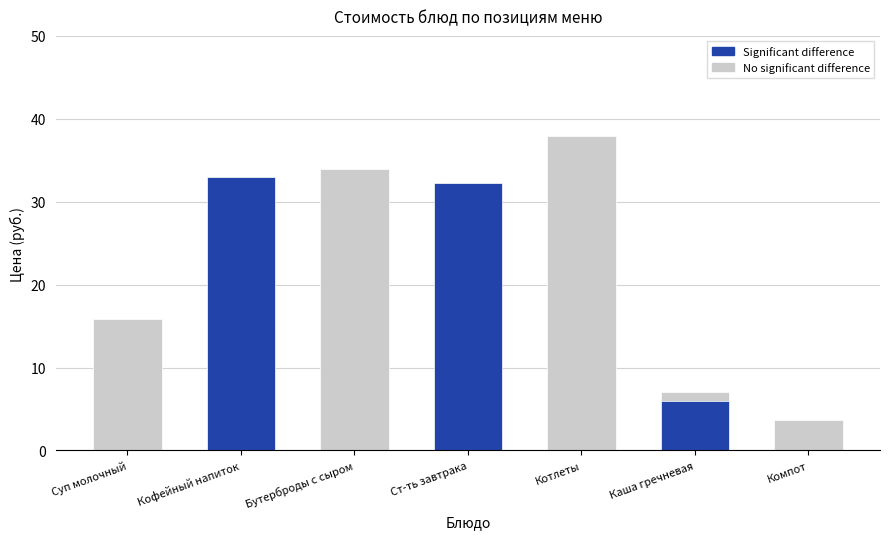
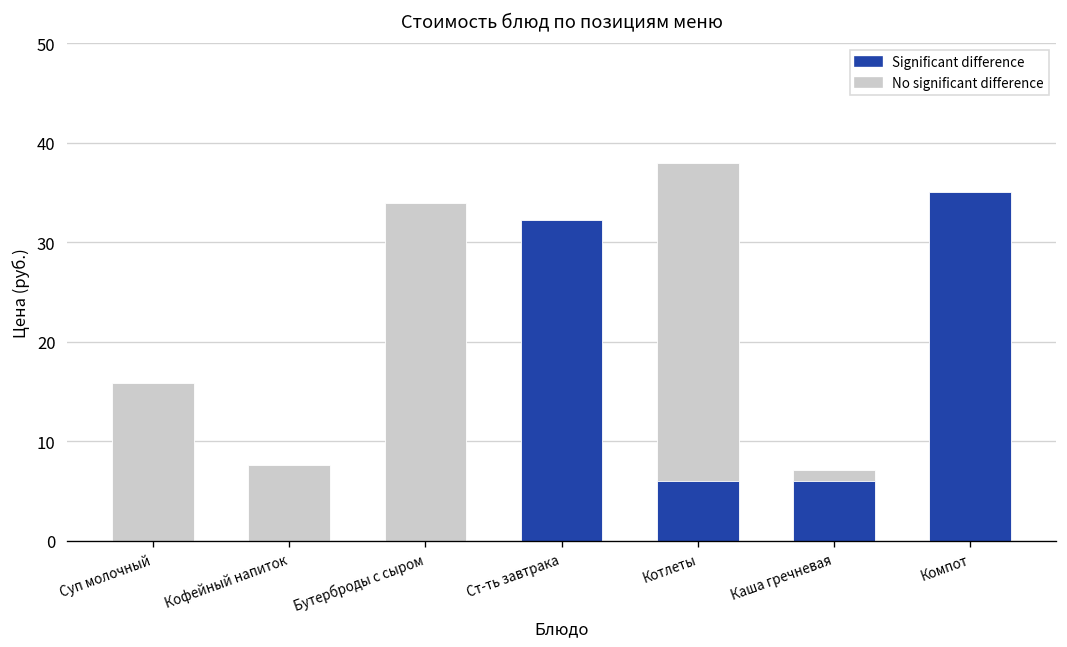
  {
    "No significant difference": {
      "Суп молочный": 16,
-     "Кофейный напиток": 14,
+     "Кофейный напиток": 8,
      "Бутерброды с сыром": 34,
      "Котлеты": 38,
      "Каша гречневая": 7,
-     "Компот": 4
+     "Компот": 5
    },
    "Significant difference": {
      "Суп молочный": 0,
-     "Кофейный напиток": 33,
+     "Кофейный напиток": 0,
      "Бутерброды с сыром": 0,
      "Ст-ть завтрака": 32,
-     "Котлеты": 0,
-     "Компот": 0
+     "Котлеты": 6,
+     "Компот": 35
    }
  }
